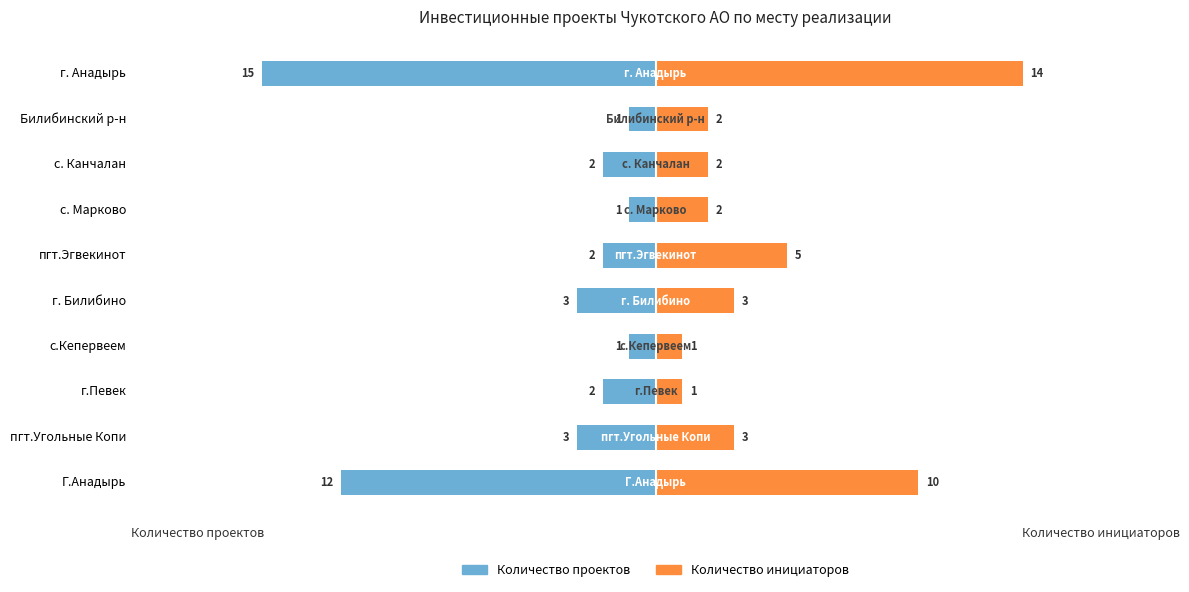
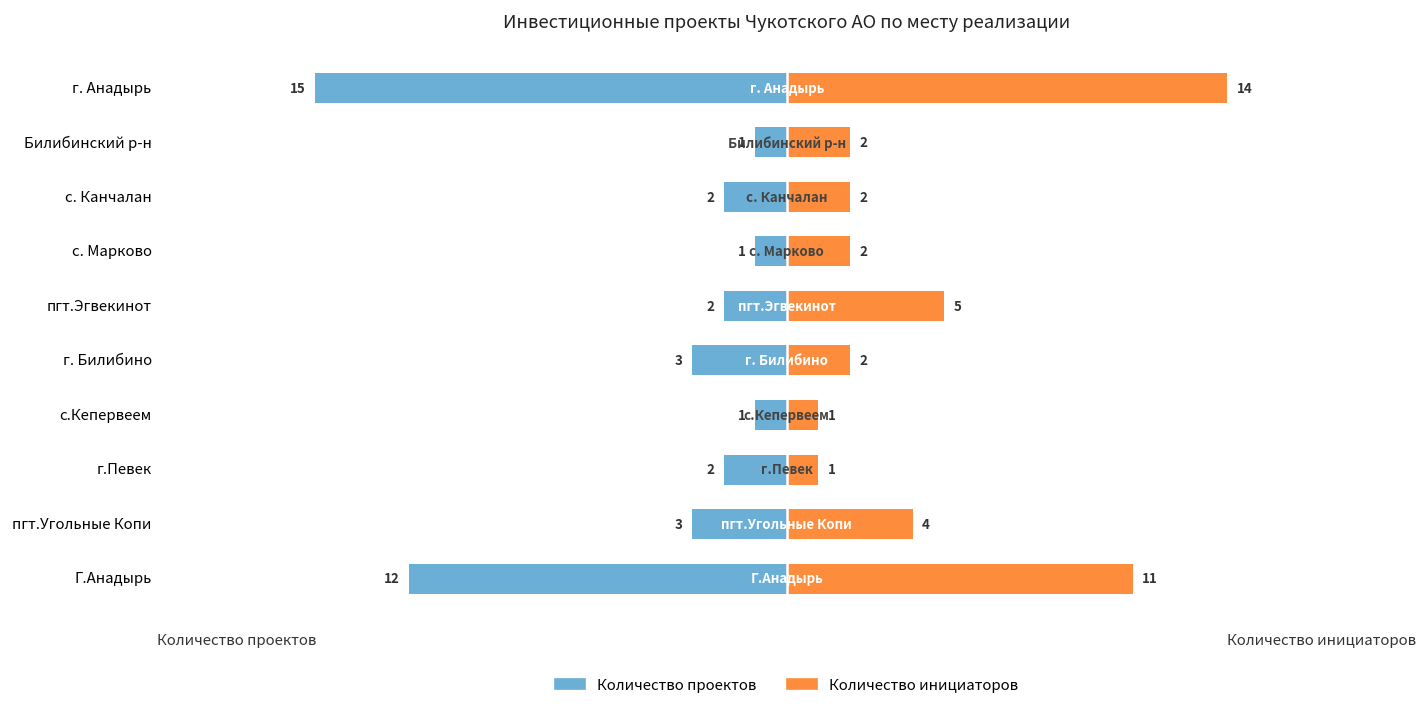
  {
    "Количество инициаторов": {
      "г. Анадырь": 14,
      "Билибинский р-н": 2,
      "с. Канчалан": 2,
      "с. Марково": 2,
      "пгт.Эгвекинот": 5,
-     "г. Билибино": 3,
+     "г. Билибино": 2,
      "г.Певек": 1,
-     "пгт.Угольные Копи": 3,
-     "Г.Анадырь": 10
+     "пгт.Угольные Копи": 4,
+     "Г.Анадырь": 11
    }
  }
